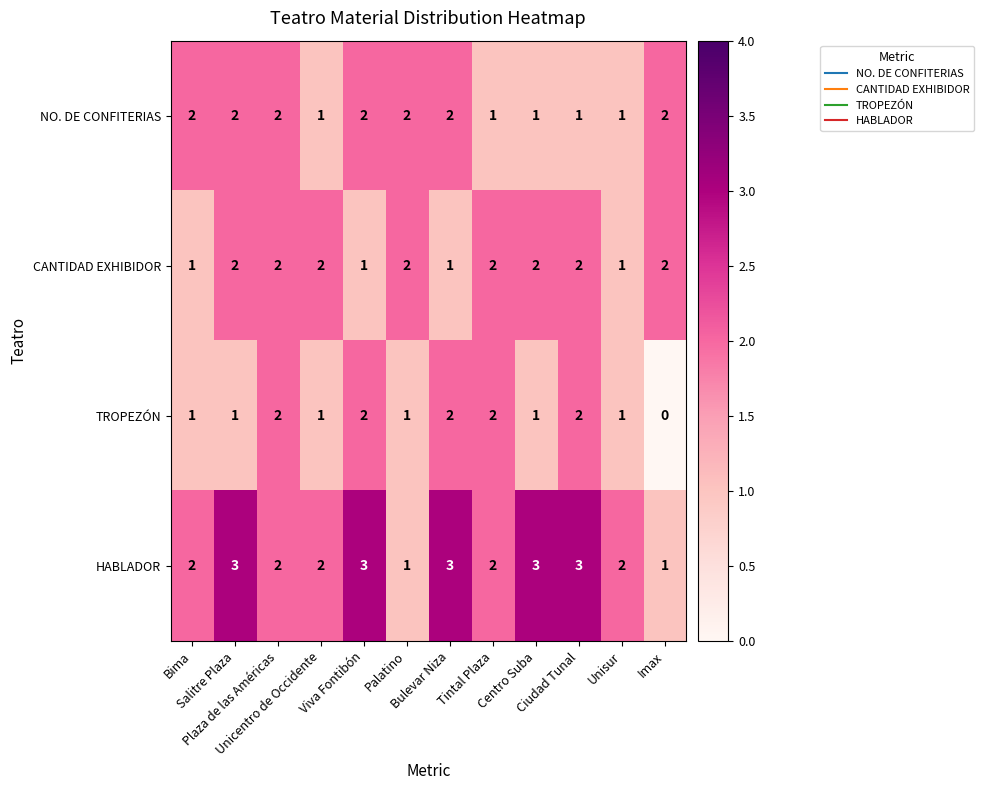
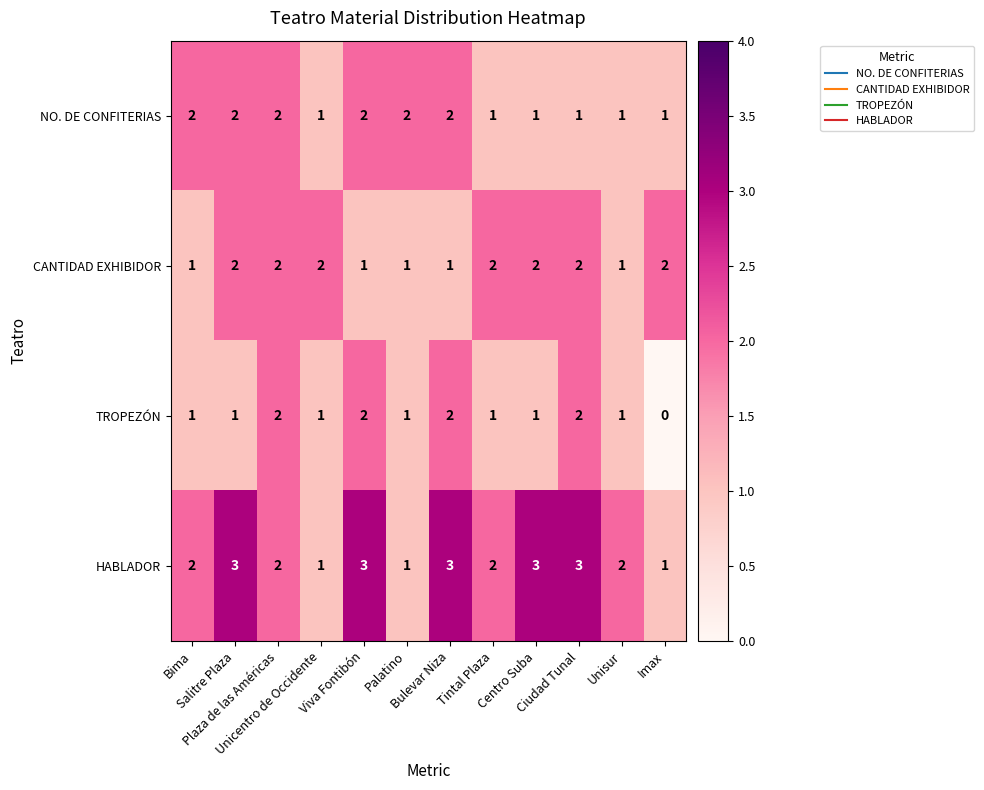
  {
    "NO. DE CONFITERIAS": {
      "Bima": 2,
      "Salitre Plaza": 2,
      "Plaza de las Américas": 2,
      "Unicentro de Occidente": 1,
      "Viva Fontibón": 2,
      "Palatino": 2,
      "Bulevar Niza": 2,
      "Tintal Plaza": 1,
      "Centro Suba": 1,
      "Ciudad Tunal": 1,
      "Unisur": 1,
-     "Imax": 2
+     "Imax": 1
    },
    "CANTIDAD EXHIBIDOR": {
      "Bima": 1,
      "Salitre Plaza": 2,
      "Plaza de las Américas": 2,
      "Unicentro de Occidente": 2,
      "Viva Fontibón": 1,
-     "Palatino": 2,
+     "Palatino": 1,
      "Bulevar Niza": 1,
      "Tintal Plaza": 2,
      "Centro Suba": 2,
      "Ciudad Tunal": 2,
      "Unisur": 1,
      "Imax": 2
    },
    "TROPEZÓN": {
      "Bima": 1,
      "Salitre Plaza": 1,
      "Plaza de las Américas": 2,
      "Unicentro de Occidente": 1,
      "Viva Fontibón": 2,
      "Palatino": 1,
      "Bulevar Niza": 2,
-     "Tintal Plaza": 2,
+     "Tintal Plaza": 1,
      "Centro Suba": 1,
      "Ciudad Tunal": 2,
      "Unisur": 1,
      "Imax": 0
    },
    "HABLADOR": {
      "Bima": 2,
      "Salitre Plaza": 3,
      "Plaza de las Américas": 2,
-     "Unicentro de Occidente": 2,
+     "Unicentro de Occidente": 1,
      "Viva Fontibón": 3,
      "Palatino": 1,
      "Bulevar Niza": 3,
      "Tintal Plaza": 2,
      "Centro Suba": 3,
      "Ciudad Tunal": 3,
      "Unisur": 2,
      "Imax": 1
    }
  }
